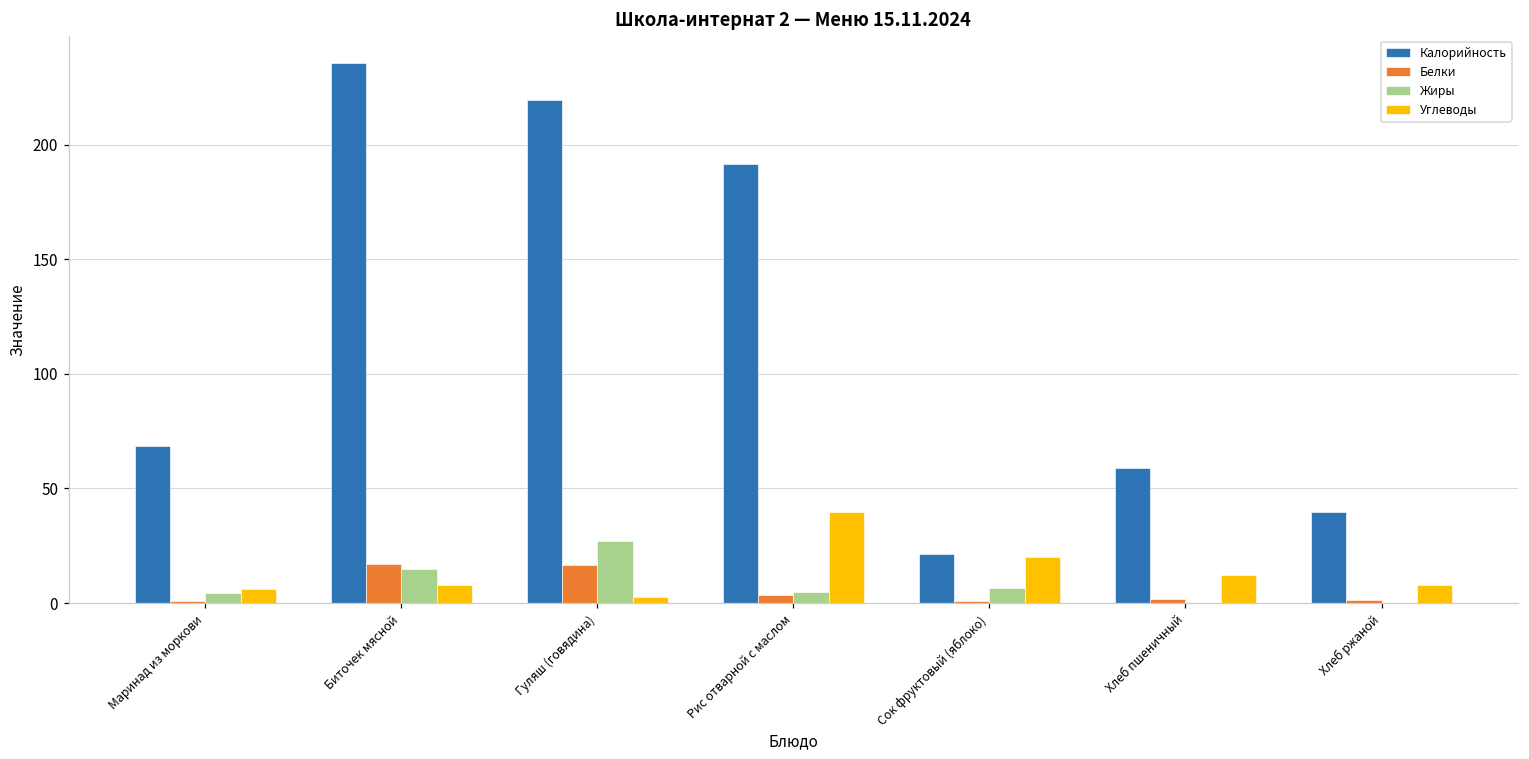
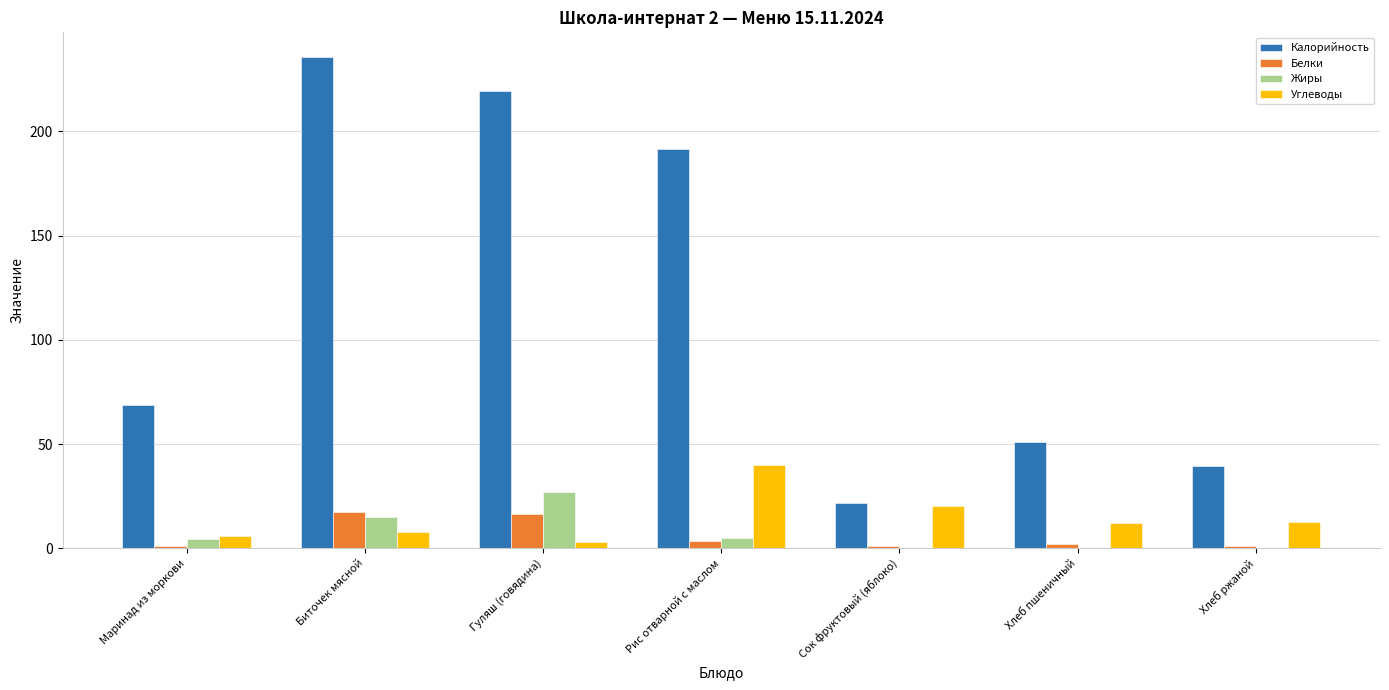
  {
    "Калорийность": {
      "Маринад из моркови": 69,
      "Биточек мясной": 236,
      "Гуляш (говядина)": 220,
      "Рис отварной с маслом": 191,
      "Сок фруктовый (яблоко)": 22,
-     "Хлеб пшеничный": 59,
+     "Хлеб пшеничный": 51,
      "Хлеб ржаной": 40
    },
    "Белки": {
      "Биточек мясной": 17,
      "Гуляш (говядина)": 17,
      "Рис отварной с маслом": 3,
      "Хлеб пшеничный": 2,
      "Хлеб ржаной": 1
    },
    "Жиры": {
      "Маринад из моркови": 4,
      "Биточек мясной": 15,
      "Гуляш (говядина)": 27,
      "Рис отварной с маслом": 5,
-     "Сок фруктовый (яблоко)": 7
+     "Сок фруктовый (яблоко)": 0
    },
    "Углеводы": {
      "Маринад из моркови": 6,
      "Биточек мясной": 8,
      "Гуляш (говядина)": 3,
      "Рис отварной с маслом": 40,
      "Сок фруктовый (яблоко)": 20,
      "Хлеб пшеничный": 12,
-     "Хлеб ржаной": 8
+     "Хлеб ржаной": 13
    }
  }
